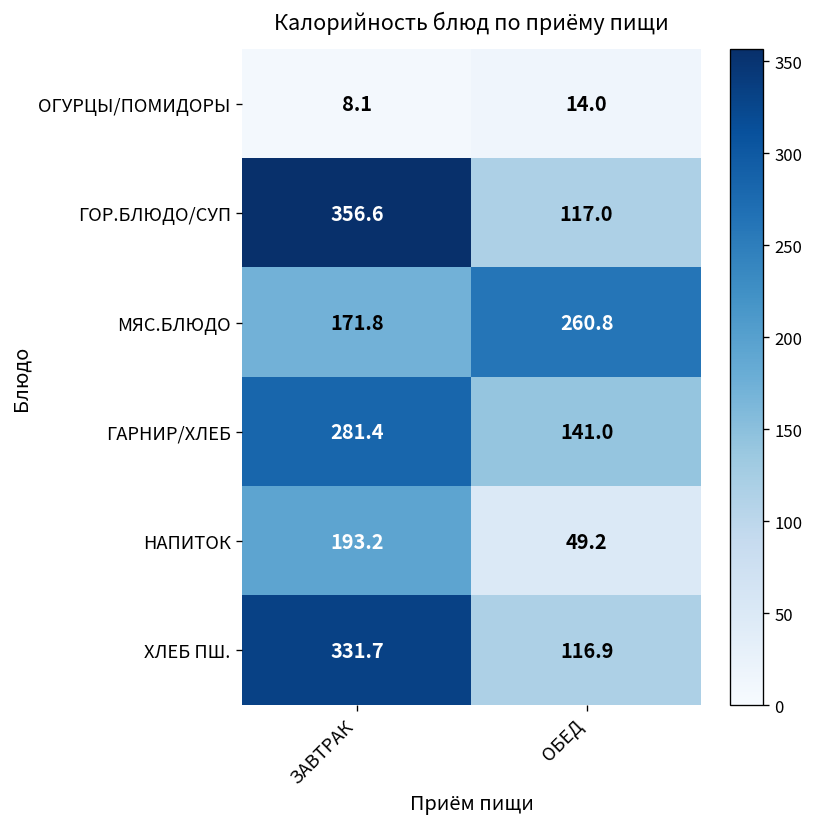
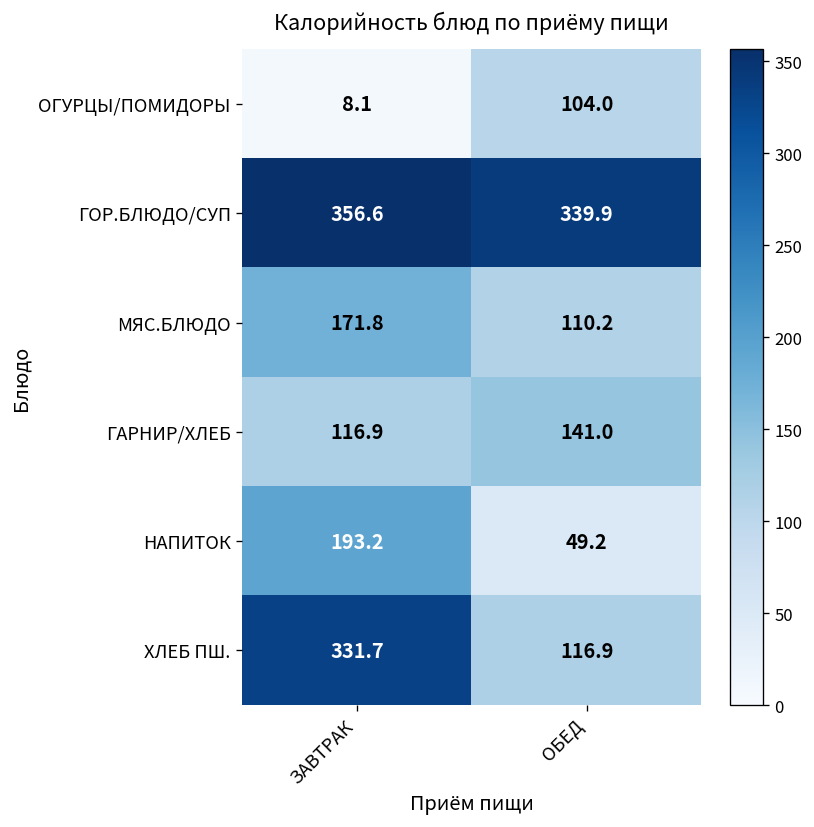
  {
    "ОГУРЦЫ/ПОМИДОРЫ": {
      "ЗАВТРАК": 8.1,
-     "ОБЕД": 14.0
+     "ОБЕД": 104.0
    },
    "ГОР.БЛЮДО/СУП": {
      "ЗАВТРАК": 356.6,
-     "ОБЕД": 117.0
+     "ОБЕД": 339.9
    },
    "МЯС.БЛЮДО": {
      "ЗАВТРАК": 171.8,
-     "ОБЕД": 260.8
+     "ОБЕД": 110.2
    },
    "ГАРНИР/ХЛЕБ": {
-     "ЗАВТРАК": 281.4,
+     "ЗАВТРАК": 116.9,
      "ОБЕД": 141.0
    },
    "НАПИТОК": {
      "ЗАВТРАК": 193.2,
      "ОБЕД": 49.2
    },
    "ХЛЕБ ПШ.": {
      "ЗАВТРАК": 331.7,
      "ОБЕД": 116.9
    }
  }
